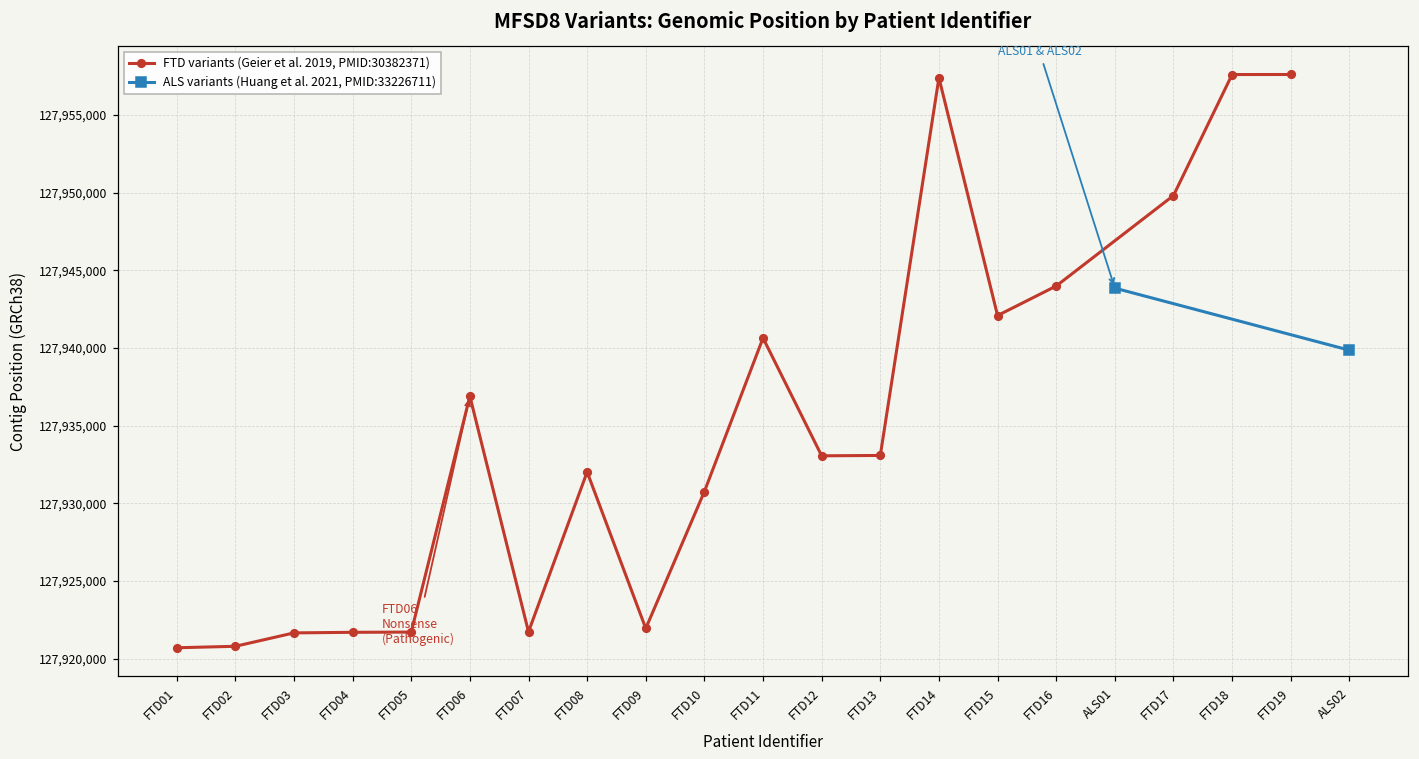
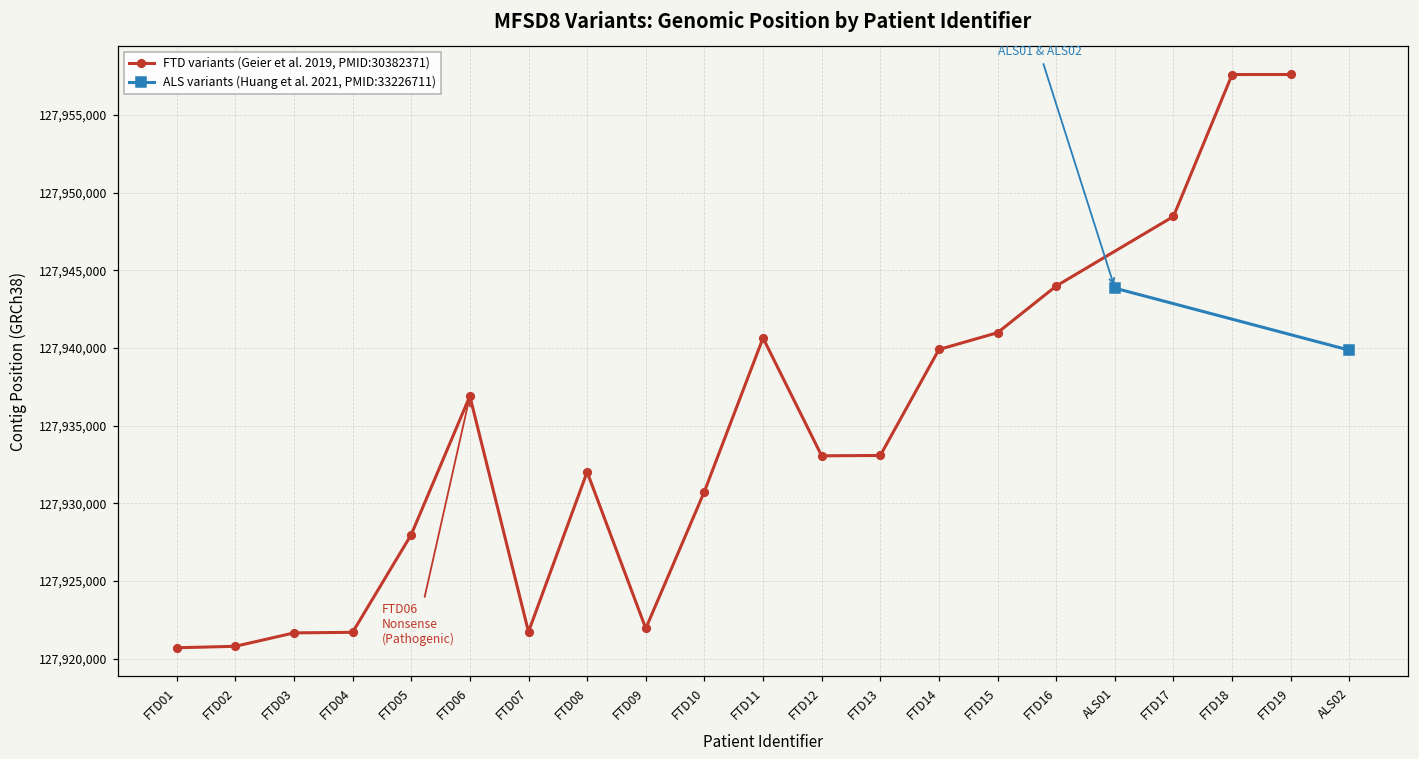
  {
    "FTD variants (Geier et al. 2019, PMID:30382371)": {
      "FTD01": "127,920,700",
      "FTD02": "127,920,800",
      "FTD03": "127,921,700",
      "FTD04": "127,921,700",
-     "FTD05": "127,921,700",
+     "FTD05": "127,928,000",
      "FTD06": "127,936,900",
      "FTD07": "127,921,700",
      "FTD08": "127,932,000",
      "FTD09": "127,922,000",
      "FTD10": "127,930,800",
      "FTD11": "127,940,600",
      "FTD12": "127,933,100",
      "FTD13": "127,933,100",
-     "FTD14": "127,957,400",
-     "FTD15": "127,942,100",
+     "FTD14": "127,939,900",
+     "FTD15": "127,941,000",
      "FTD16": "127,944,000",
-     "FTD17": "127,949,800",
+     "FTD17": "127,948,500",
      "FTD18": "127,957,600",
      "FTD19": "127,957,600"
    },
    "ALS variants (Huang et al. 2021, PMID:33226711)": {
      "ALS01": "127,943,800",
      "ALS02": "127,939,900"
    }
  }
